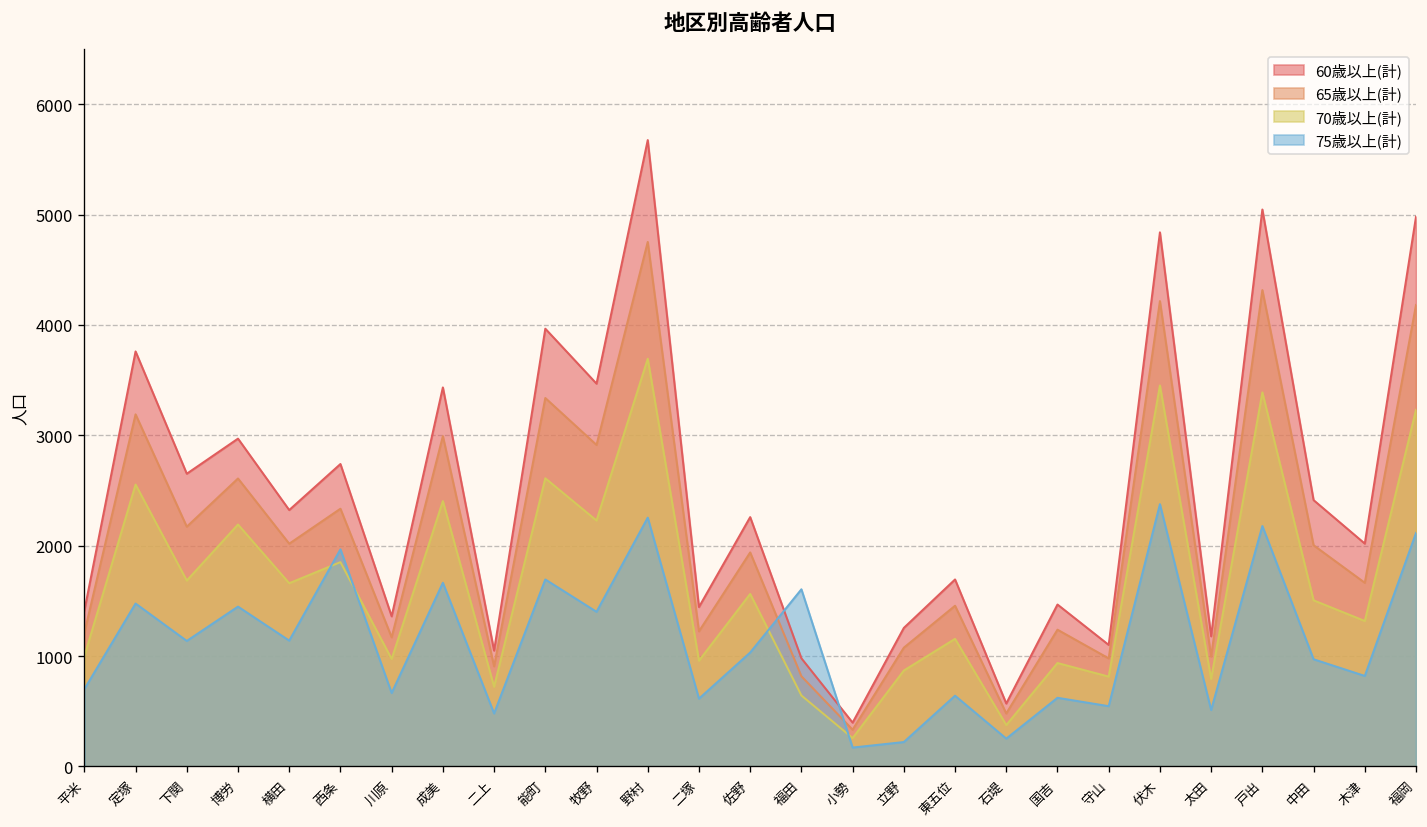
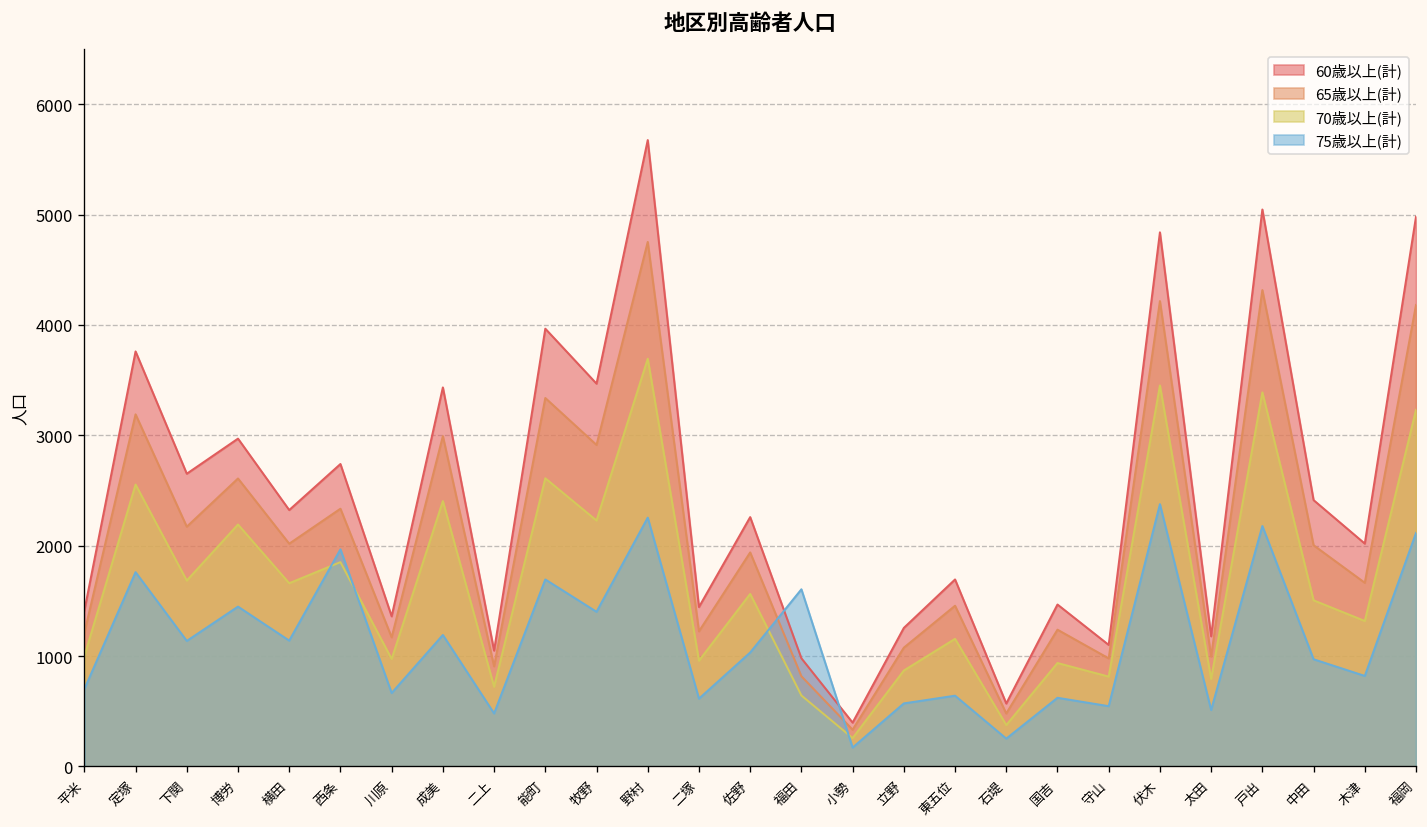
  {
    "75歳以上(計)": {
      "平米": 700,
-     "定塚": 1500,
+     "定塚": 1800,
      "下関": 1100,
      "博労": 1400,
      "横田": 1100,
      "西条": 2000,
      "川原": 700,
-     "成美": 1700,
+     "成美": 1200,
      "二上": 500,
      "能町": 1700,
      "牧野": 1400,
      "野村": 2300,
      "二塚": 600,
      "佐野": 1000,
      "福田": 1600,
      "小勢": 200,
-     "立野": 200,
+     "立野": 600,
      "東五位": 600,
      "石堤": 300,
      "国吉": 600,
      "守山": 500,
      "伏木": 2400,
      "太田": 500,
      "戸出": 2200,
      "中田": 1000,
      "木津": 800,
      "福岡": 2100
    }
  }
